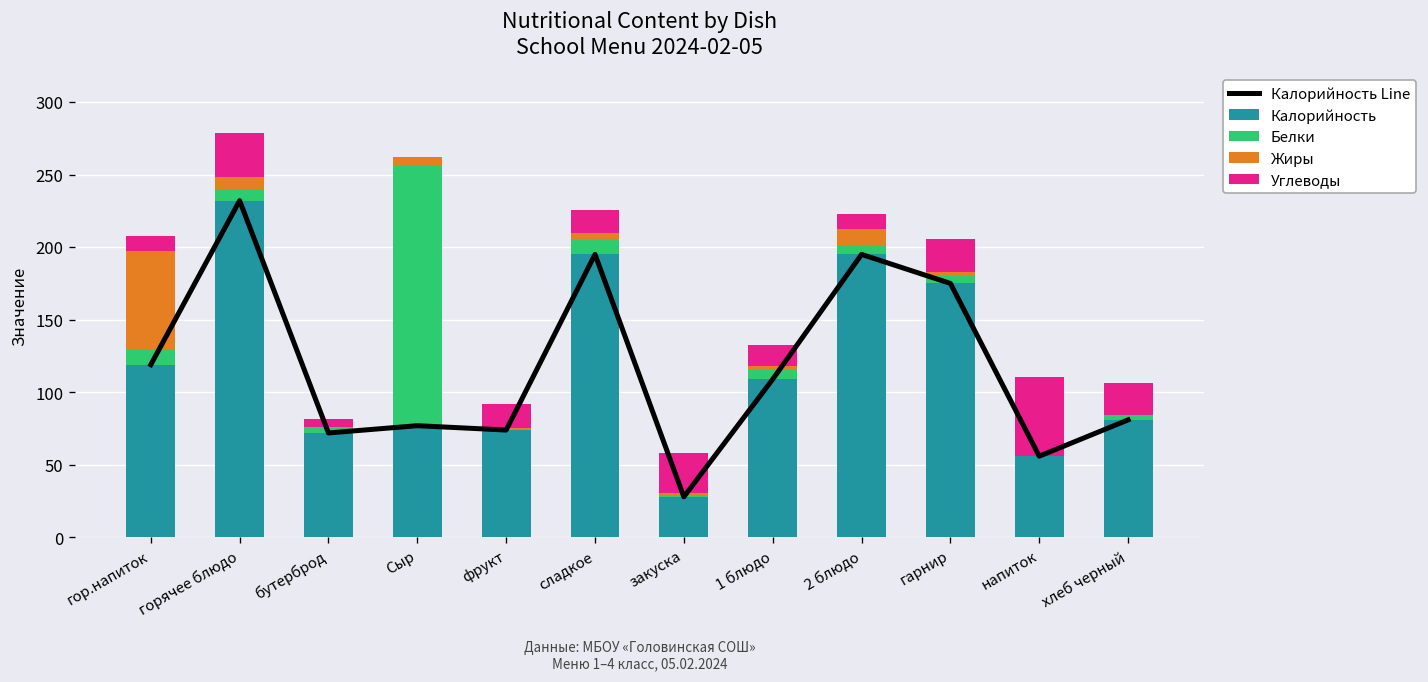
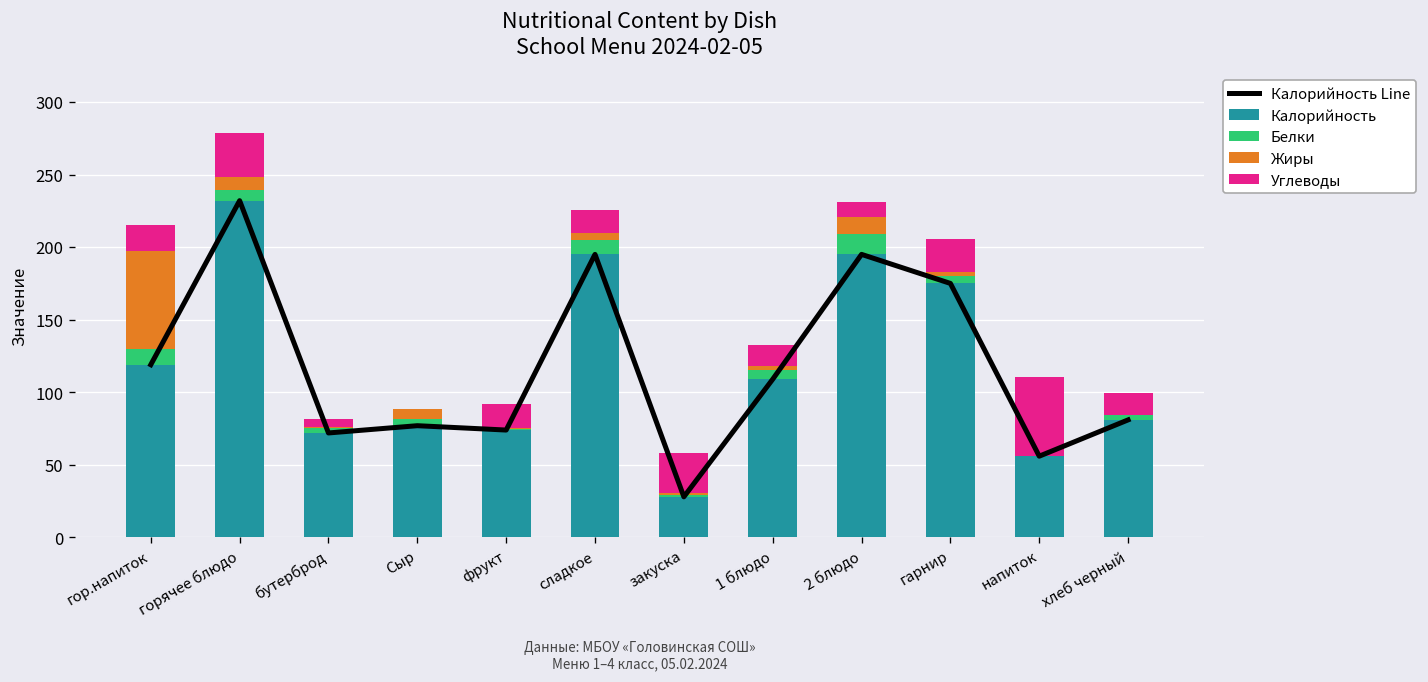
  {
    "Калорийность": {
      "гор.напиток": 119,
      "горячее блюдо": 232,
      "бутерброд": 72,
      "Сыр": 77,
      "фрукт": 74,
      "сладкое": 195,
      "закуска": 28,
      "1 блюдо": 109,
      "2 блюдо": 195,
      "гарнир": 175,
      "напиток": 56,
      "хлеб черный": 81
    },
    "Белки": {
      "гор.напиток": 11,
      "горячее блюдо": 7,
      "бутерброд": 3,
-     "Сыр": 179,
+     "Сыр": 5,
      "сладкое": 10,
      "1 блюдо": 7,
-     "2 блюдо": 6,
+     "2 блюдо": 14,
      "гарнир": 5,
      "хлеб черный": 3
    },
    "Жиры": {
      "гор.напиток": 67,
      "горячее блюдо": 9,
      "Сыр": 6,
      "сладкое": 5,
      "1 блюдо": 3,
      "2 блюдо": 11,
      "гарнир": 3
    },
    "Углеводы": {
-     "гор.напиток": 10,
+     "гор.напиток": 18,
      "горячее блюдо": 30,
      "бутерброд": 6,
      "Сыр": 0,
      "фрукт": 17,
      "сладкое": 16,
      "закуска": 28,
      "1 блюдо": 14,
      "2 блюдо": 10,
      "гарнир": 23,
      "напиток": 54,
-     "хлеб черный": 22
+     "хлеб черный": 15
    }
  }
